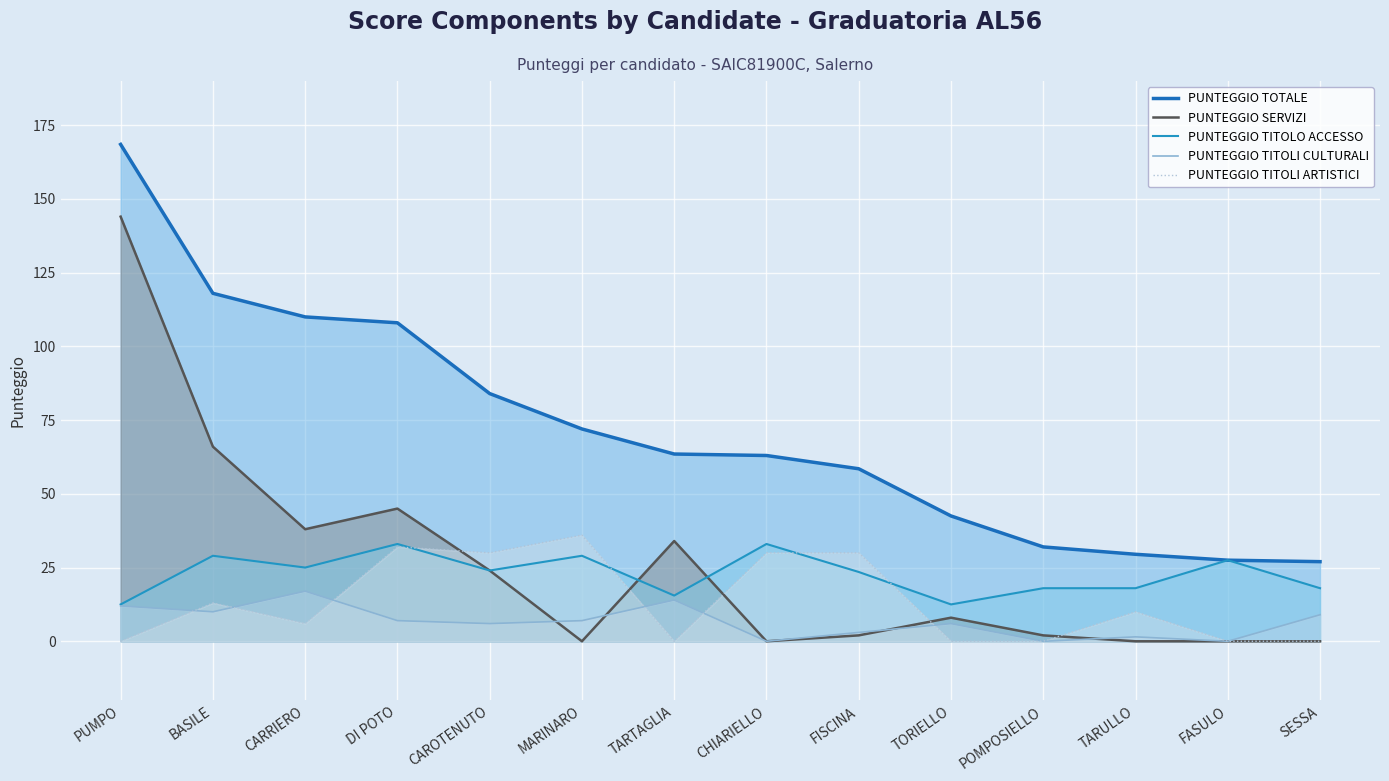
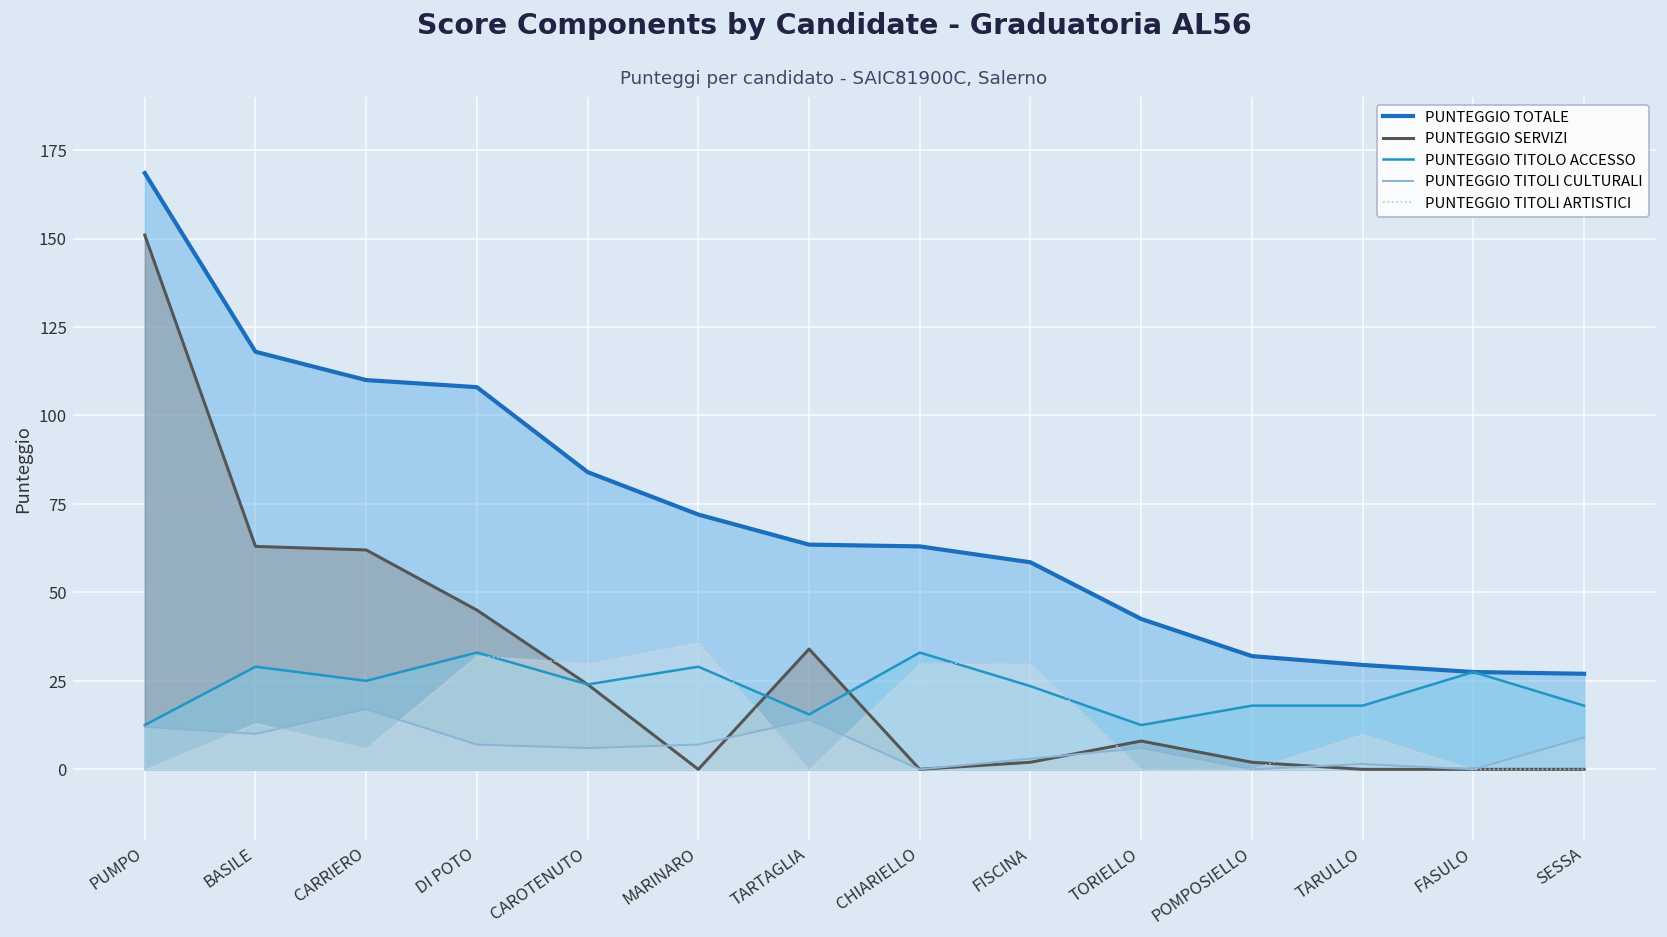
  {
    "PUNTEGGIO SERVIZI": {
-     "PUMPO": 144,
-     "BASILE": 66,
-     "CARRIERO": 38,
+     "PUMPO": 151,
+     "BASILE": 63,
+     "CARRIERO": 62,
      "DI POTO": 45,
      "MARINARO": 0,
      "TARTAGLIA": 34,
      "FISCINA": 2,
      "TORIELLO": 8,
      "POMPOSIELLO": 2,
      "TARULLO": 0
    }
  }
